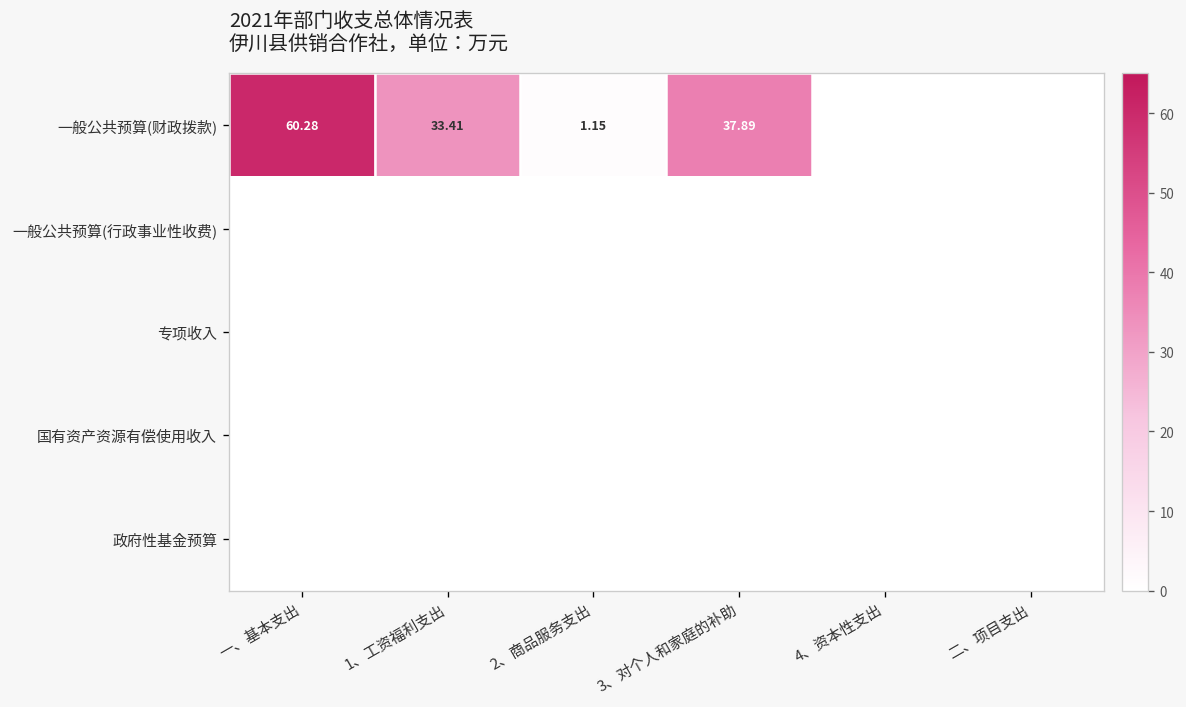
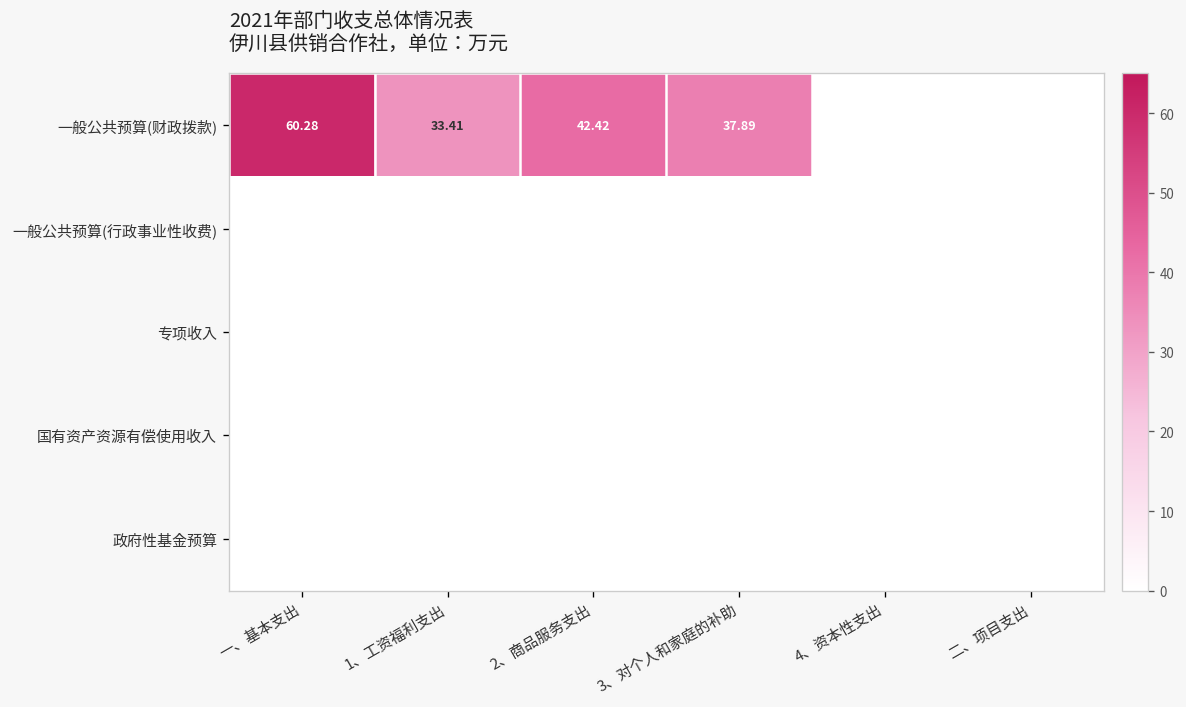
  {
    "一般公共预算(财政拨款)": {
      "一、基本支出": 60.28,
      "1、工资福利支出": 33.41,
-     "2、商品服务支出": 1.15,
+     "2、商品服务支出": 42.42,
      "3、对个人和家庭的补助": 37.89
    }
  }
